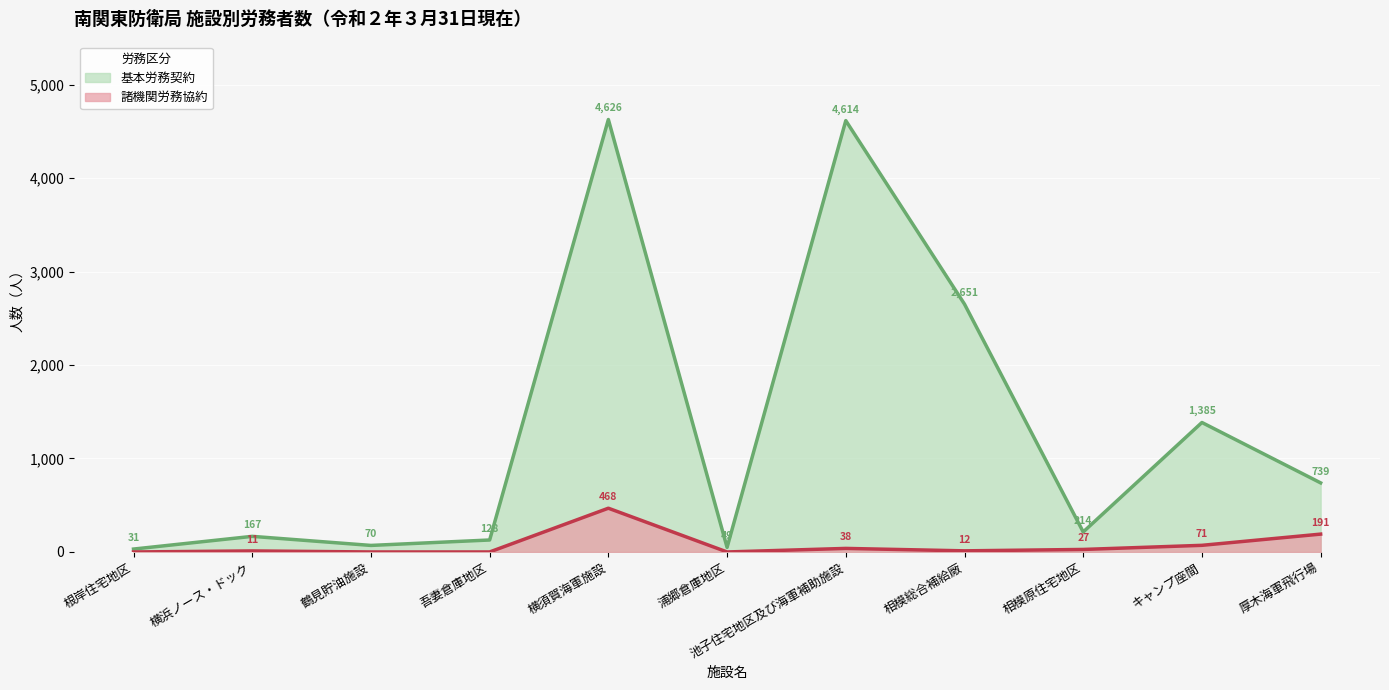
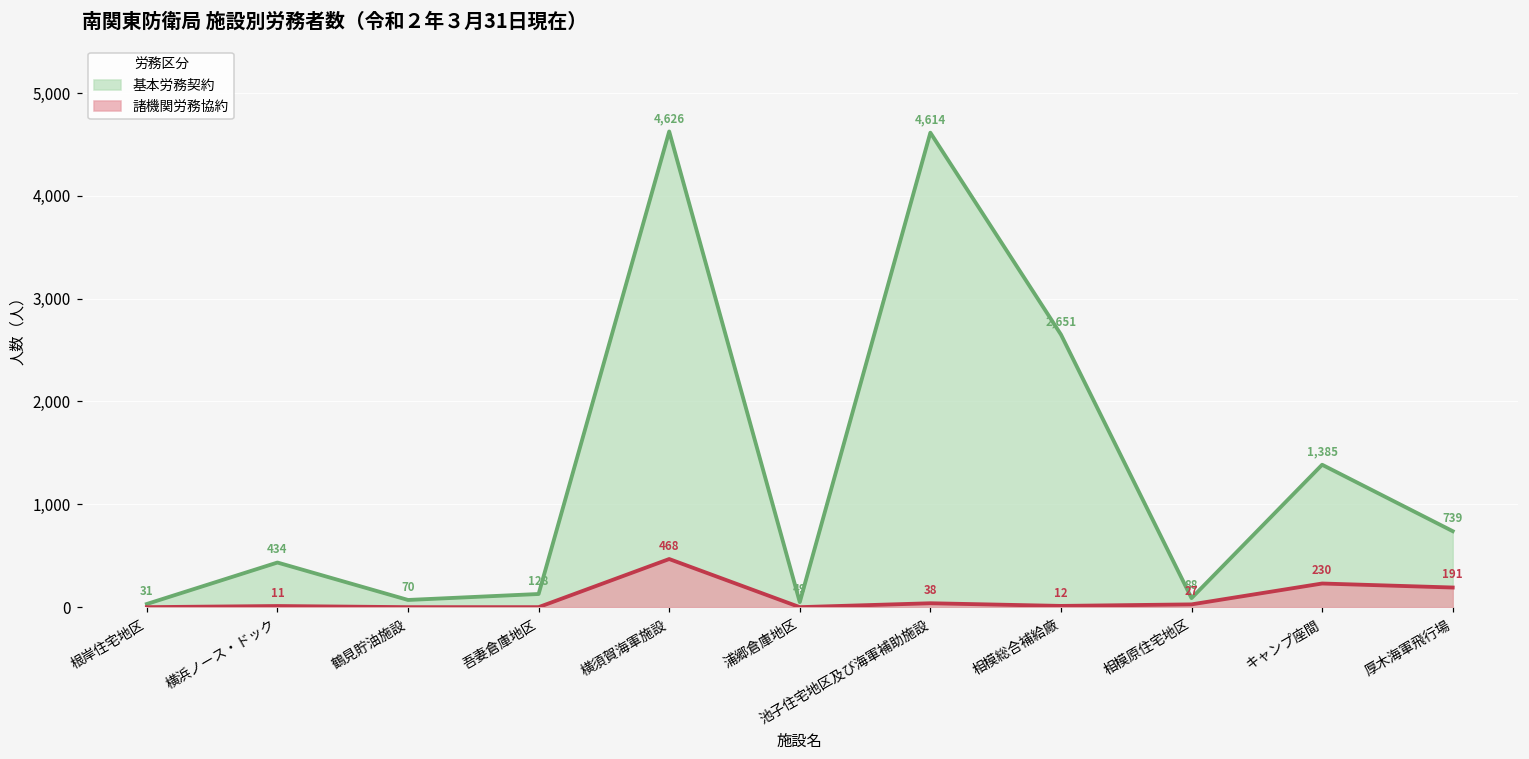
  {
    "基本労務契約": {
      "根岸住宅地区": "31",
-     "横浜ノース・ドック": "167",
+     "横浜ノース・ドック": "434",
      "鶴見貯油施設": "70",
      "吾妻倉庫地区": "128",
      "横須賀海軍施設": "4,626",
      "池子住宅地区及び海軍補助施設": "4,614",
      "相模総合補給廠": "2,651",
-     "相模原住宅地区": "214",
+     "相模原住宅地区": "88",
      "キャンプ座間": "1,385",
      "厚木海軍飛行場": "739"
    },
    "諸機関労務協約": {
      "横須賀海軍施設": "468",
      "池子住宅地区及び海軍補助施設": "38",
      "相模総合補給廠": "12",
-     "キャンプ座間": "71",
+     "キャンプ座間": "230",
      "厚木海軍飛行場": "191"
    }
  }
